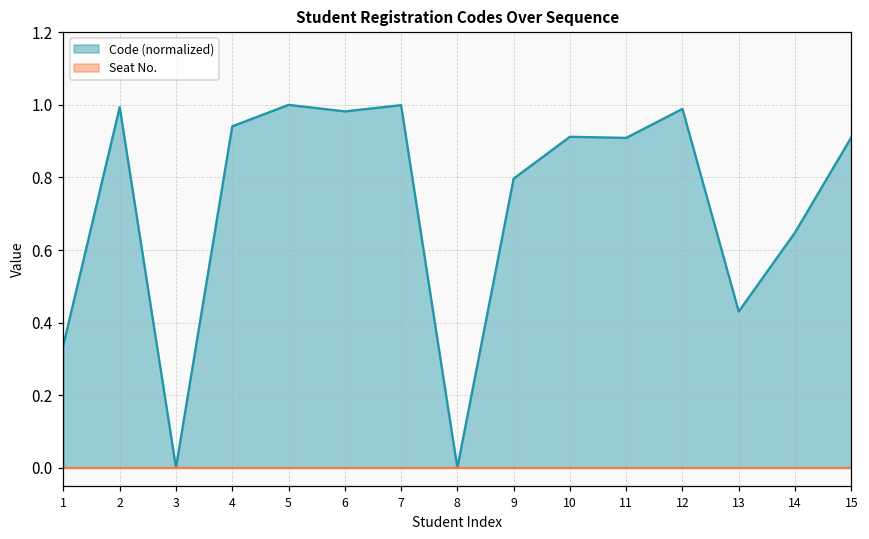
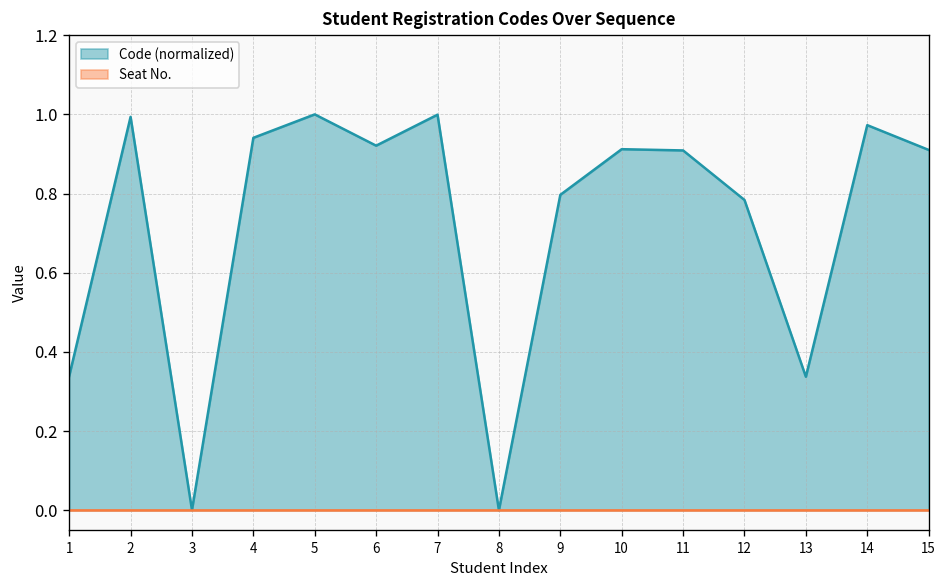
  {
    "Code (normalized)": {
      "1": 0.34,
      "2": 0.99,
      "4": 0.94,
      "5": 1.00,
-     "6": 0.98,
+     "6": 0.92,
      "7": 1.00,
      "9": 0.80,
      "10": 0.91,
      "11": 0.91,
-     "12": 0.99,
-     "13": 0.43,
-     "14": 0.65,
+     "12": 0.78,
+     "13": 0.34,
+     "14": 0.97,
      "15": 0.91
    },
    "Seat No.": {
      "1": 0.00,
      "2": 0.00,
      "4": 0.00,
      "5": 0.00,
      "6": 0.00,
      "7": 0.00,
      "9": 0.00,
      "10": 0.00,
      "11": 0.00,
      "12": 0.00,
      "13": 0.00,
      "14": 0.00,
      "15": 0.00
    }
  }
